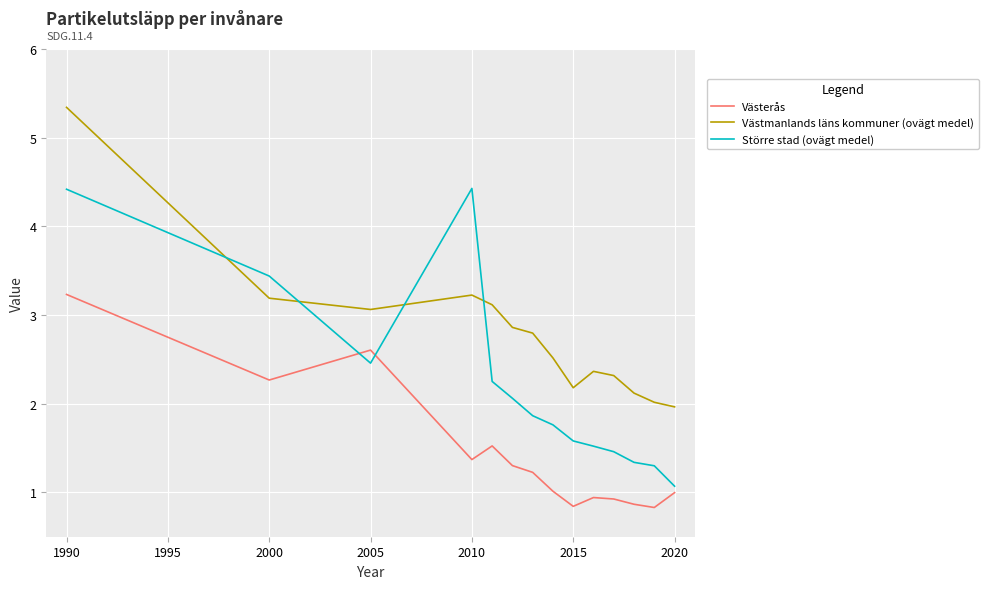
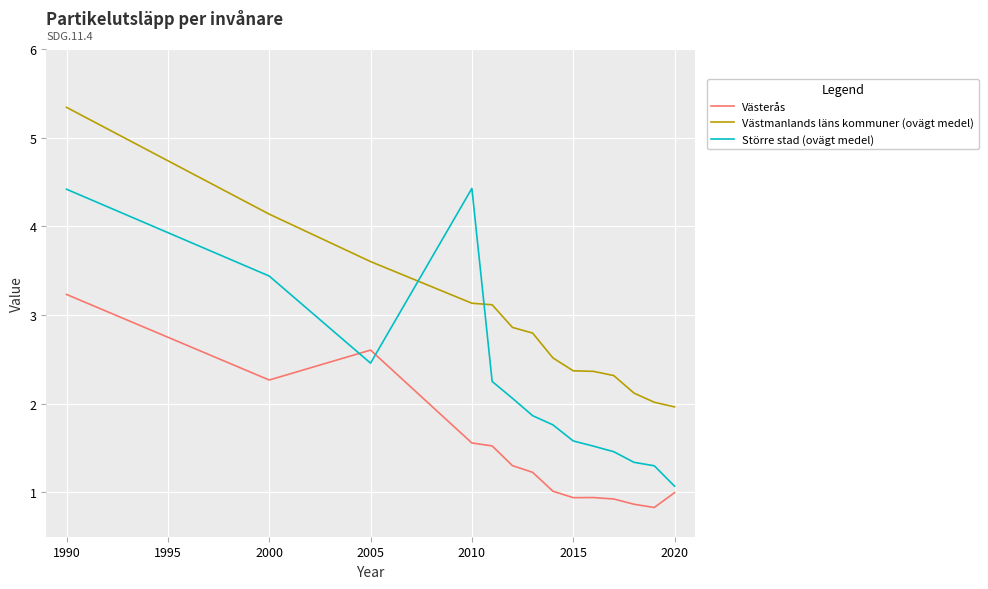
  {
    "Västerås": {
      "1990": 3.2,
      "2000": 2.3,
      "2005": 2.6,
-     "2010": 1.4,
-     "2015": 0.8,
+     "2010": 1.6,
+     "2015": 0.9,
      "2020": 1.0
    },
    "Västmanlands läns kommuner (ovägt medel)": {
      "1990": 5.3,
-     "2000": 3.2,
-     "2005": 3.1,
-     "2010": 3.2,
-     "2015": 2.2,
+     "2000": 4.1,
+     "2005": 3.6,
+     "2010": 3.1,
+     "2015": 2.4,
      "2020": 2.0
    },
    "Större stad (ovägt medel)": {
      "1990": 4.4,
      "2000": 3.4,
      "2005": 2.5,
      "2010": 4.4,
      "2015": 1.6,
      "2020": 1.1
    }
  }
